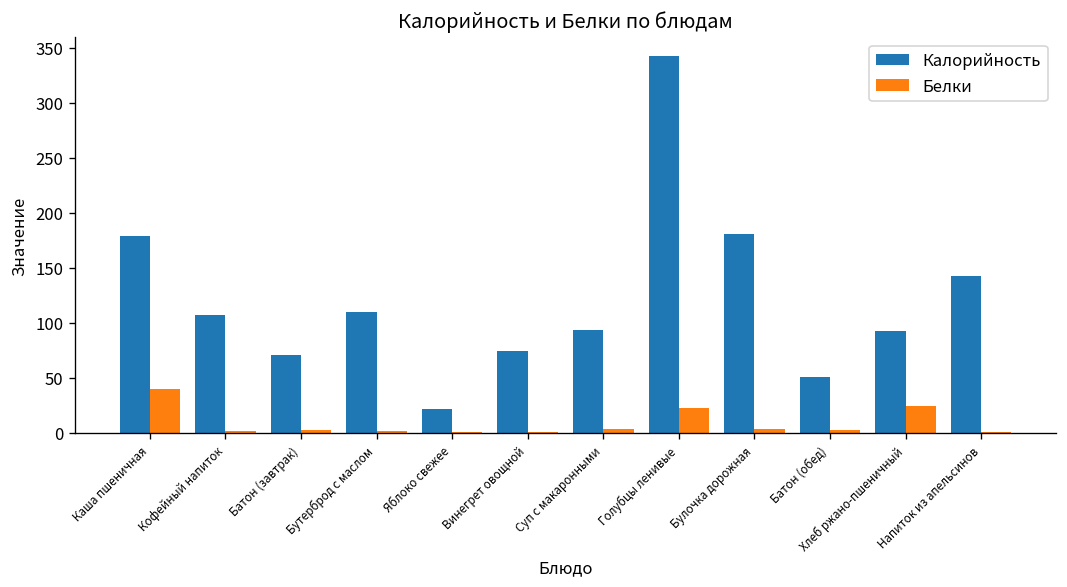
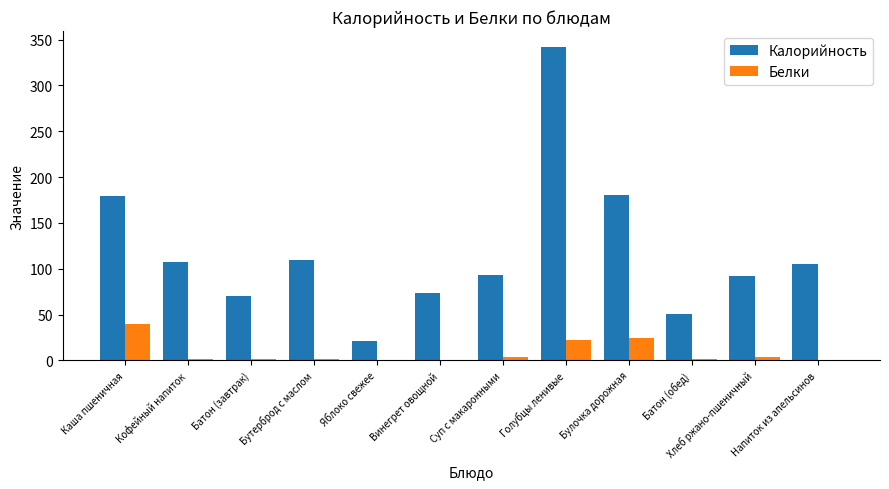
  {
    "Калорийность": {
      "Каша пшеничная": 180,
      "Кофейный напиток": 110,
      "Батон (завтрак)": 70,
      "Бутерброд с маслом": 110,
      "Яблоко свежее": 20,
      "Винегрет овощной": 70,
      "Суп с макаронными": 90,
      "Голубцы ленивые": 340,
      "Булочка дорожная": 180,
      "Батон (обед)": 50,
      "Хлеб ржано-пшеничный": 90,
-     "Напиток из апельсинов": 140
+     "Напиток из апельсинов": 110
    },
    "Белки": {
      "Каша пшеничная": 40,
      "Суп с макаронными": 0,
      "Голубцы ленивые": 20,
-     "Булочка дорожная": 0,
-     "Хлеб ржано-пшеничный": 20
+     "Булочка дорожная": 20,
+     "Хлеб ржано-пшеничный": 0
    }
  }
